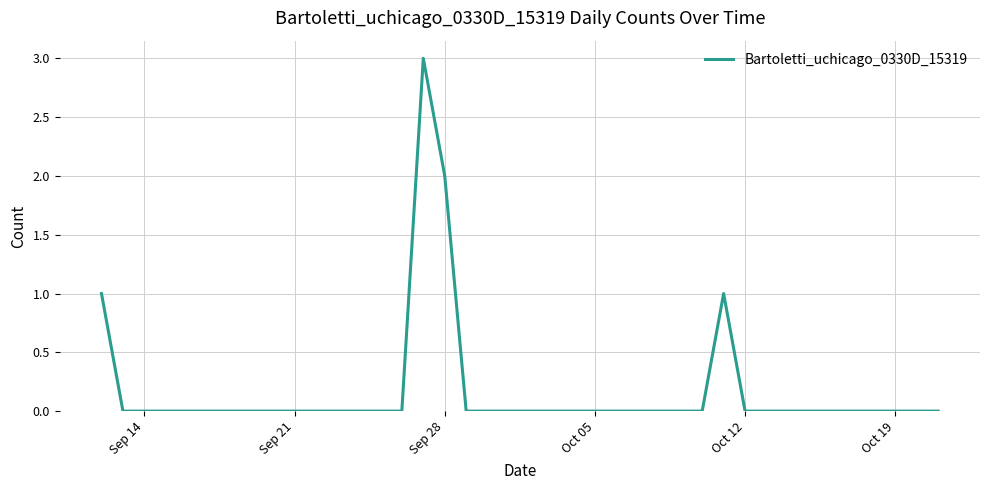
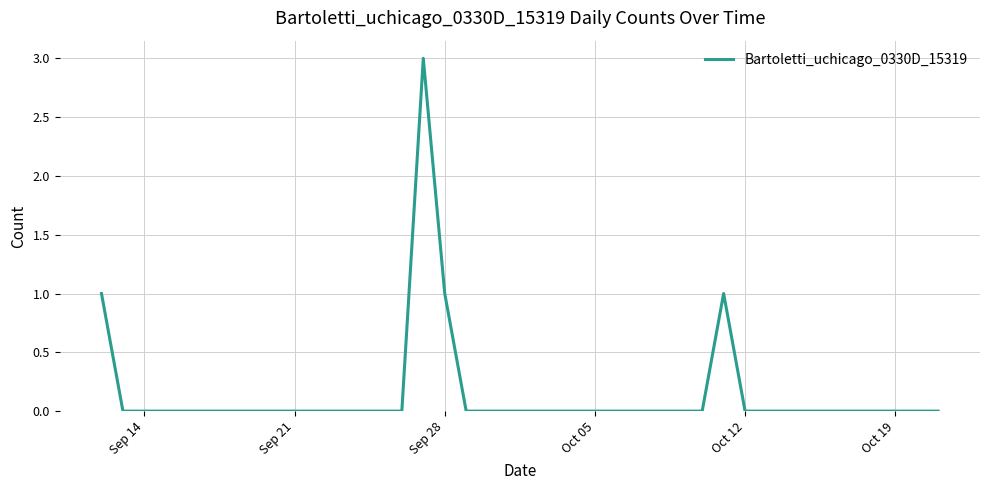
  {
    "Sep 14": 0,
    "Sep 21": 0,
-   "Sep 28": 2,
+   "Sep 28": 1,
    "Oct 05": 0,
    "Oct 12": 0,
    "Oct 19": 0
  }
